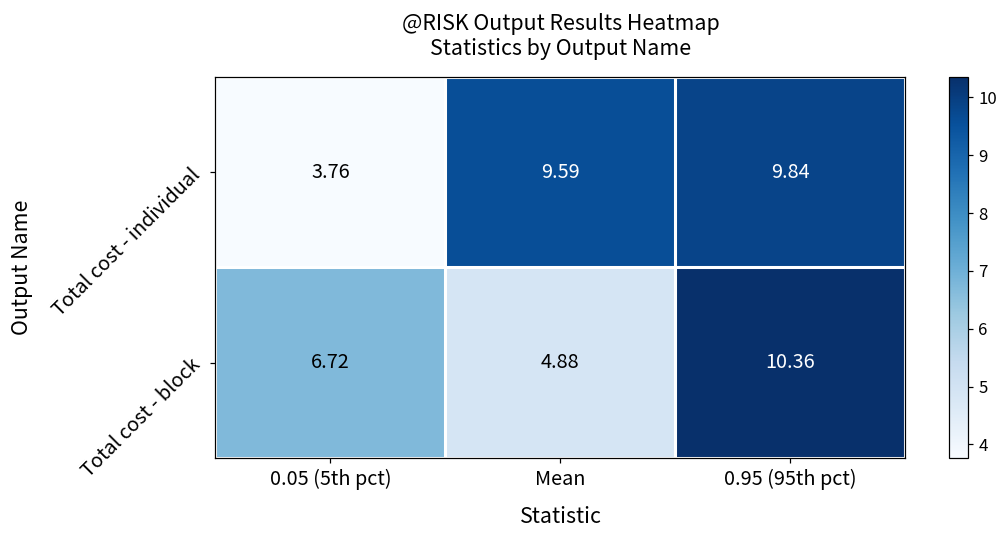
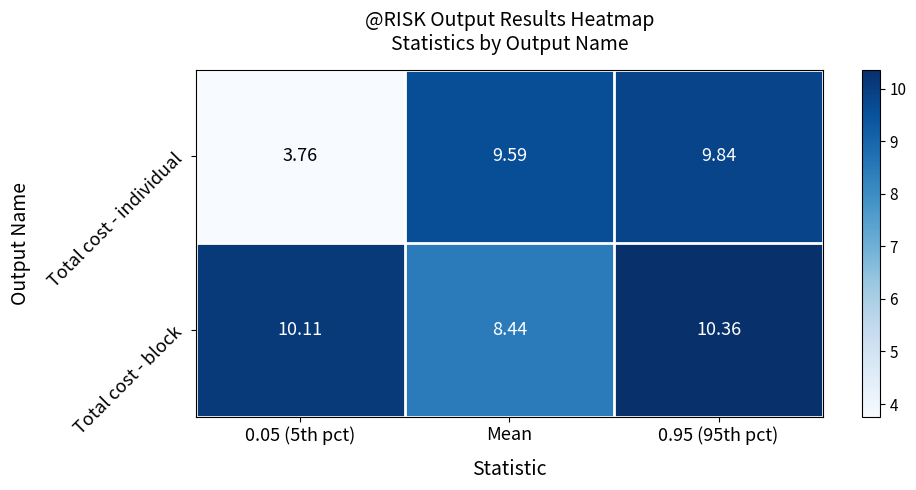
  {
    "Total cost - individual": {
      "0.05 (5th pct)": 3.76,
      "Mean": 9.59,
      "0.95 (95th pct)": 9.84
    },
    "Total cost - block": {
-     "0.05 (5th pct)": 6.72,
-     "Mean": 4.88,
+     "0.05 (5th pct)": 10.11,
+     "Mean": 8.44,
      "0.95 (95th pct)": 10.36
    }
  }
